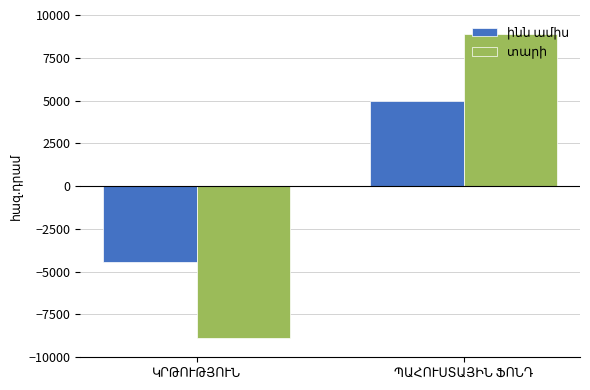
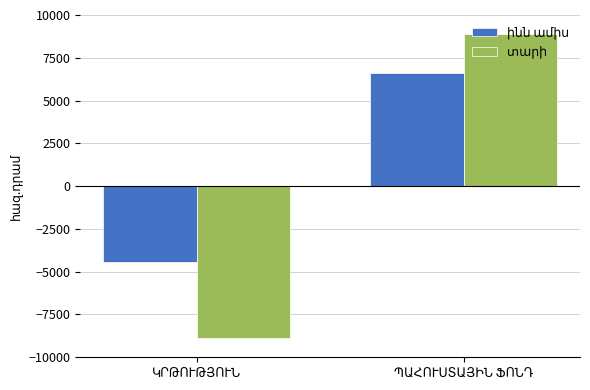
  {
    "ինն ամիս": {
      "ԿՐԹՈՒԹՅՈՒՆ": -4400,
-     "ՊԱՀՈՒՍՏԱՅԻՆ ՖՈՆԴ": 5000
+     "ՊԱՀՈՒՍՏԱՅԻՆ ՖՈՆԴ": 6600
    },
    "տարի": {
      "ԿՐԹՈՒԹՅՈՒՆ": -8900,
      "ՊԱՀՈՒՍՏԱՅԻՆ ՖՈՆԴ": 8900
    }
  }
